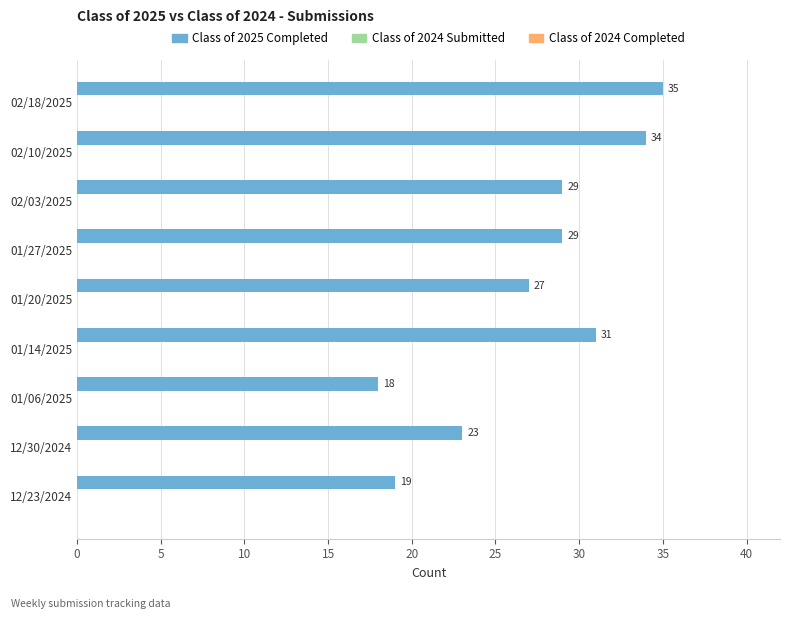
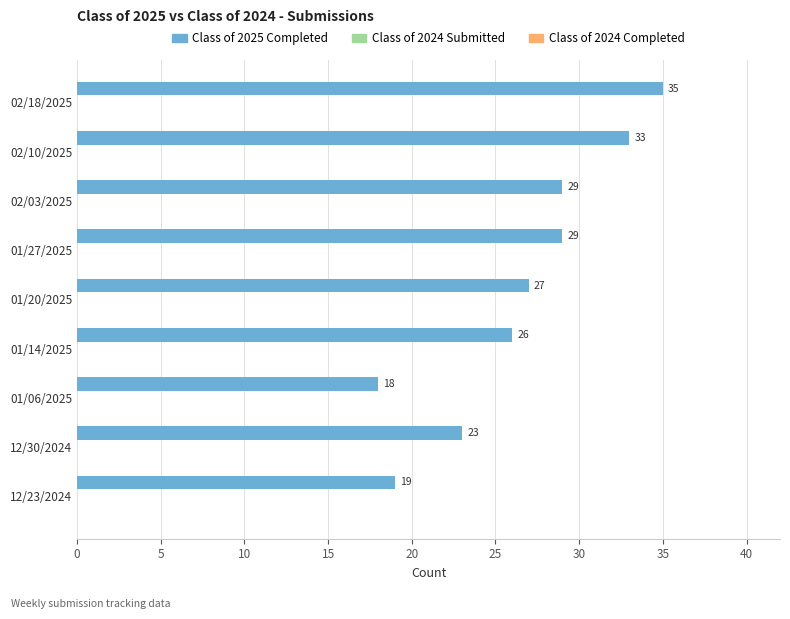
  {
    "Class of 2025 Completed": {
      "02/18/2025": 35,
-     "02/10/2025": 34,
+     "02/10/2025": 33,
      "02/03/2025": 29,
      "01/27/2025": 29,
      "01/20/2025": 27,
-     "01/14/2025": 31,
+     "01/14/2025": 26,
      "01/06/2025": 18,
      "12/30/2024": 23,
      "12/23/2024": 19
    },
    "Class of 2024 Submitted": {
      "02/18/2025": 0.0,
      "02/10/2025": 0.0,
      "02/03/2025": 0.0,
      "01/27/2025": 0.0,
      "01/20/2025": 0.0,
      "01/14/2025": 0.0,
      "01/06/2025": 0.0,
      "12/30/2024": 0.0,
      "12/23/2024": 0.0
    },
    "Class of 2024 Completed": {
      "02/18/2025": 0.0,
      "02/10/2025": 0.0,
      "02/03/2025": 0.0,
      "01/27/2025": 0.0,
      "01/20/2025": 0.0,
      "01/14/2025": 0.0,
      "01/06/2025": 0.0,
      "12/30/2024": 0.0,
      "12/23/2024": 0.0
    }
  }
